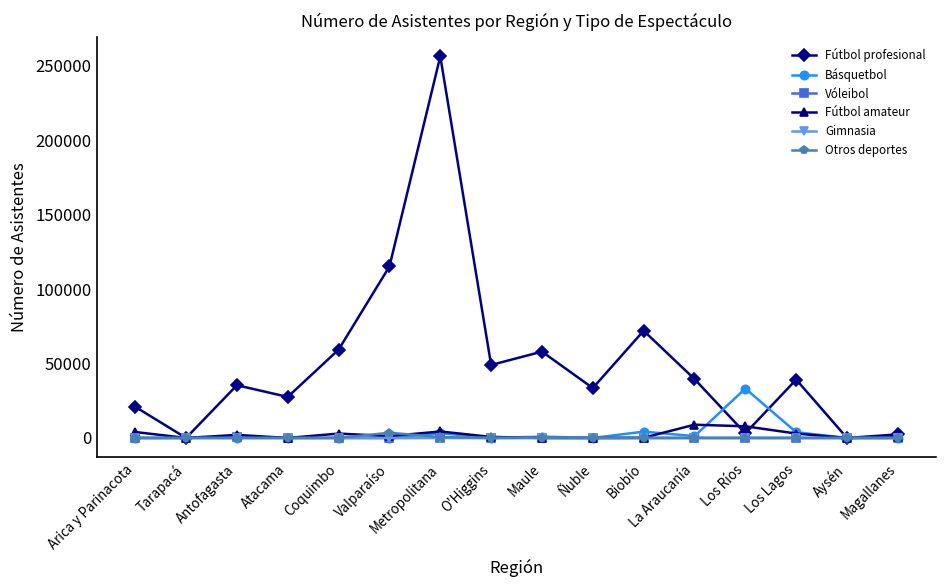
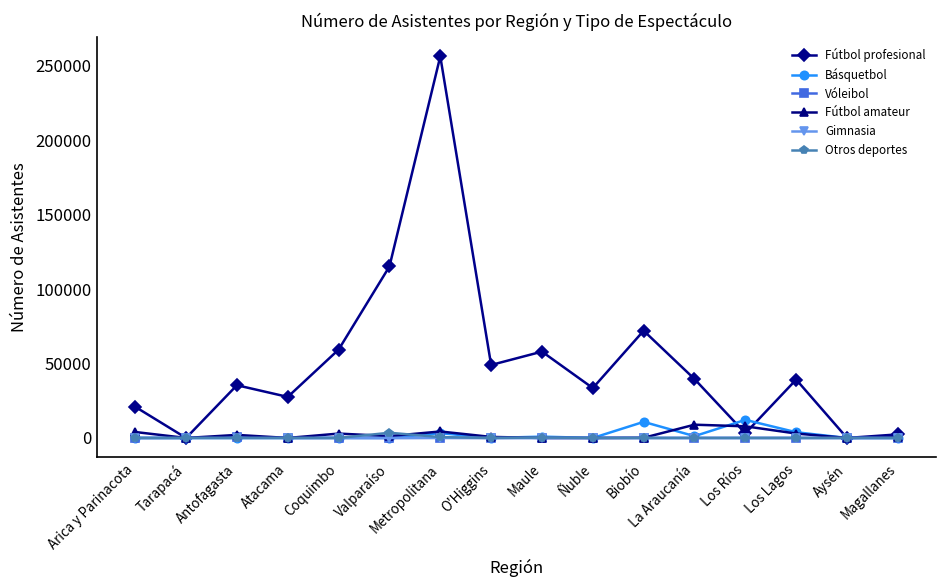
  {
    "Básquetbol": {
-     "Biobío": 4000,
-     "Los Ríos": 33000
+     "Biobío": 11000,
+     "Los Ríos": 12000
    }
  }
